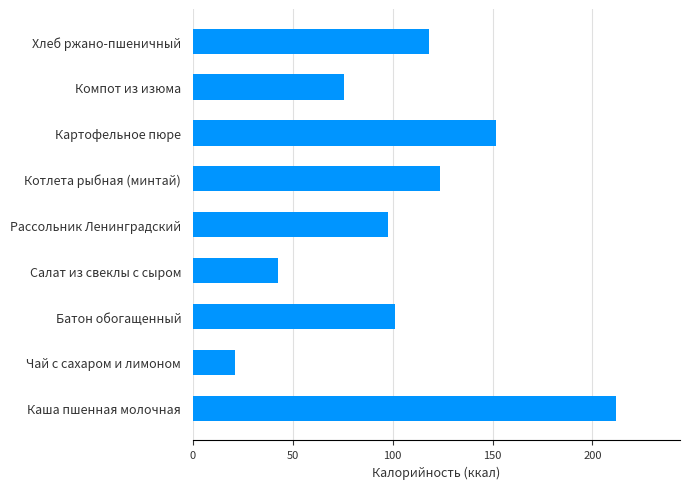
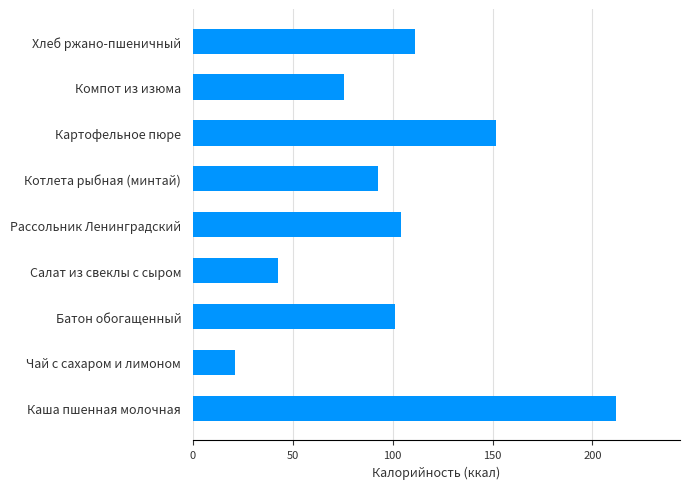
  {
-   "Хлеб ржано-пшеничный": 118,
+   "Хлеб ржано-пшеничный": 111,
    "Компот из изюма": 76,
    "Картофельное пюре": 152,
-   "Котлета рыбная (минтай)": 124,
-   "Рассольник Ленинградский": 98,
+   "Котлета рыбная (минтай)": 93,
+   "Рассольник Ленинградский": 104,
    "Салат из свеклы с сыром": 43,
    "Батон обогащенный": 101,
    "Чай с сахаром и лимоном": 21,
    "Каша пшенная молочная": 212
  }
